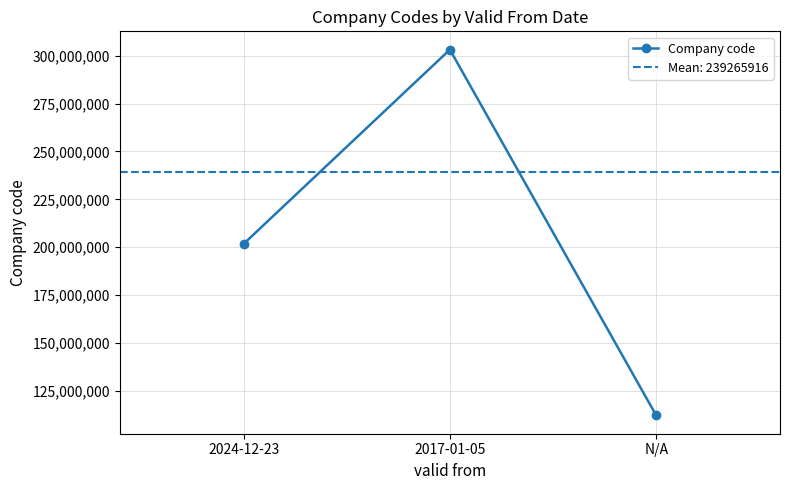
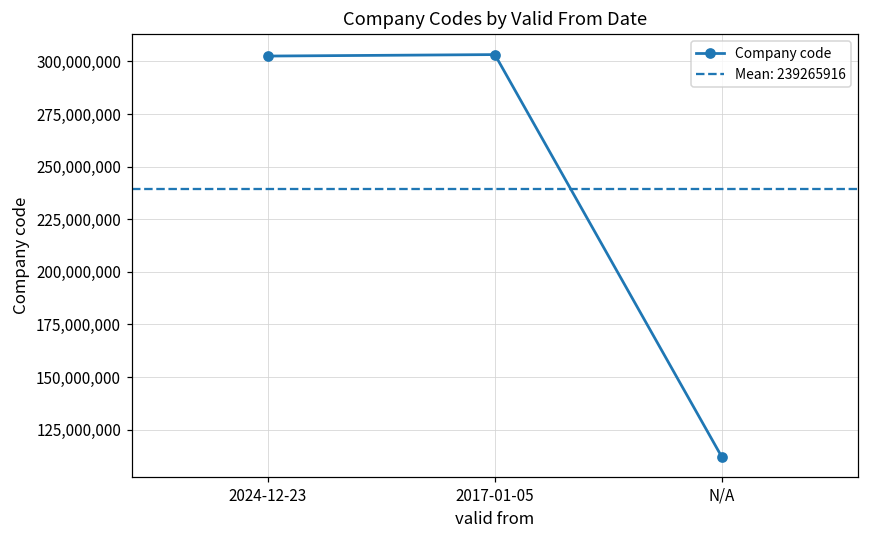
  {
-   "2024-12-23": "202,000,000",
+   "2024-12-23": "303,000,000",
    "2017-01-05": "303,000,000",
    "N/A": "112,000,000"
  }
